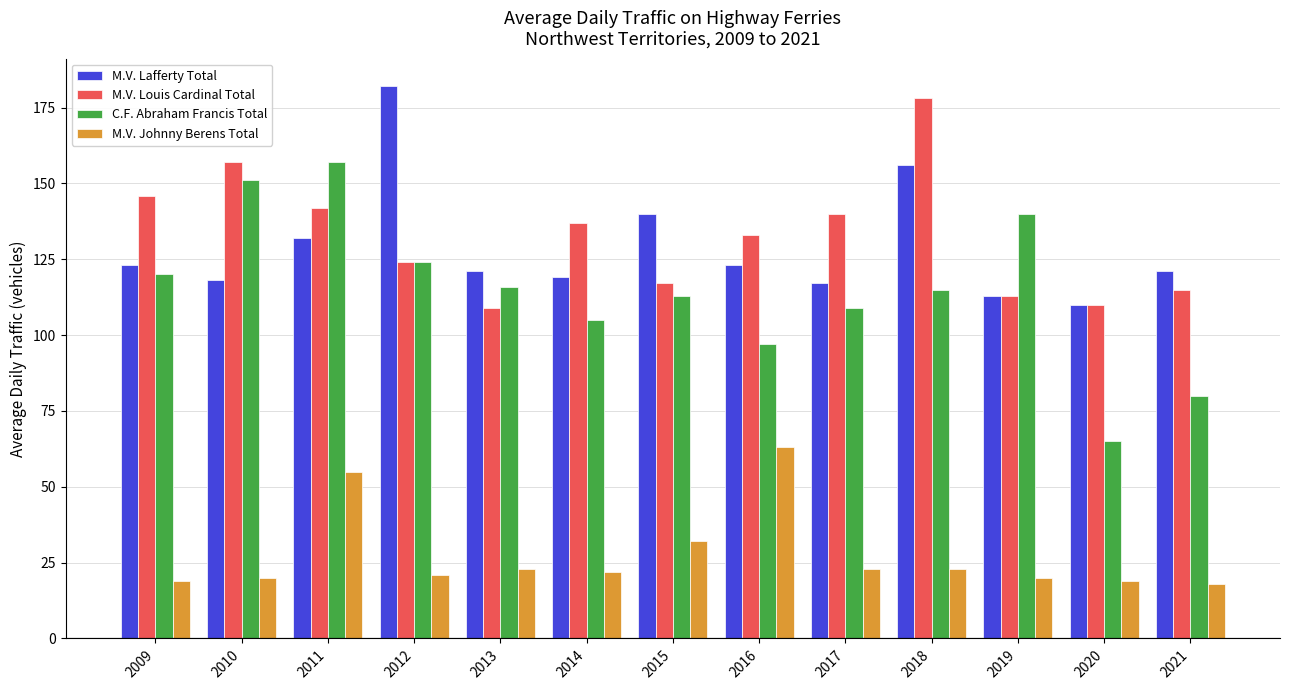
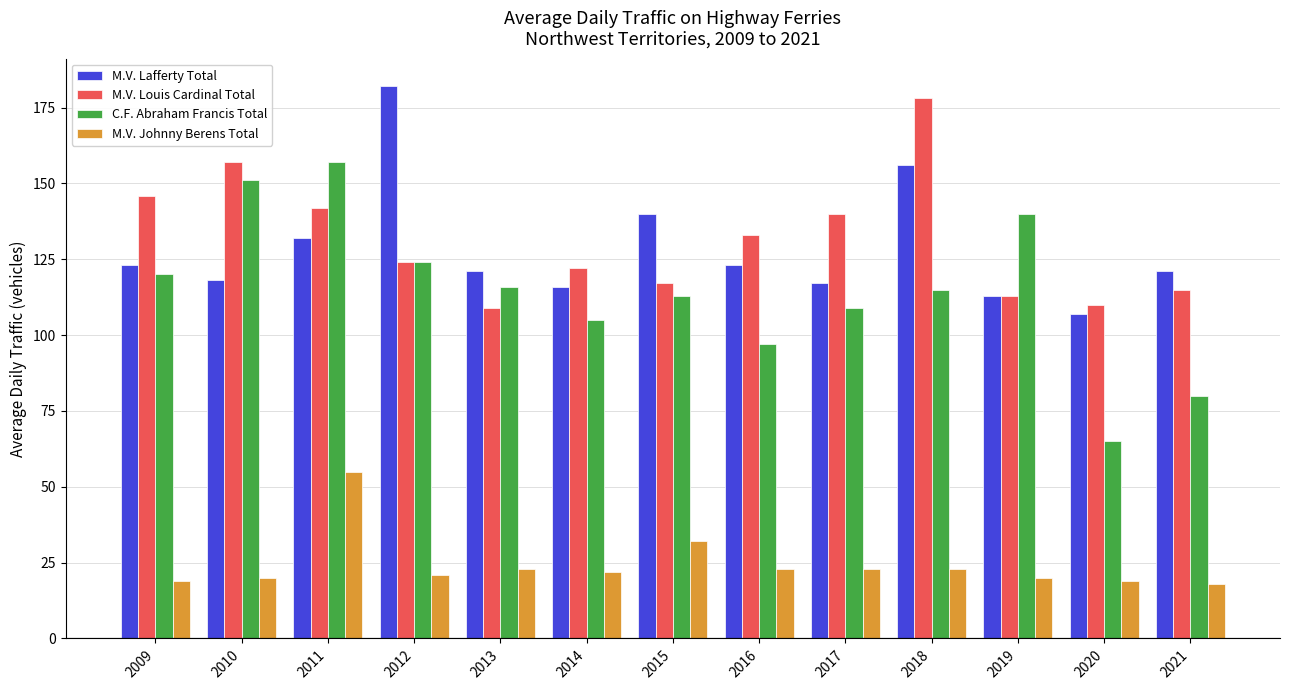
  {
    "M.V. Lafferty Total": {
      "2009": 123,
      "2010": 118,
      "2011": 132,
      "2012": 182,
      "2013": 121,
-     "2014": 119,
+     "2014": 116,
      "2015": 140,
      "2016": 123,
      "2017": 117,
      "2018": 156,
      "2019": 113,
-     "2020": 110,
+     "2020": 107,
      "2021": 121
    },
    "M.V. Louis Cardinal Total": {
      "2009": 146,
      "2010": 157,
      "2011": 142,
      "2012": 124,
      "2013": 109,
-     "2014": 137,
+     "2014": 122,
      "2015": 117,
      "2016": 133,
      "2017": 140,
      "2018": 178,
      "2019": 113,
      "2020": 110,
      "2021": 115
    },
    "C.F. Abraham Francis Total": {
      "2009": 120,
      "2010": 151,
      "2011": 157,
      "2012": 124,
      "2013": 116,
      "2014": 105,
      "2015": 113,
      "2016": 97,
      "2017": 109,
      "2018": 115,
      "2019": 140,
      "2020": 65,
      "2021": 80
    },
    "M.V. Johnny Berens Total": {
      "2009": 19,
      "2010": 20,
      "2011": 55,
      "2012": 21,
      "2013": 23,
      "2014": 22,
      "2015": 32,
-     "2016": 63,
+     "2016": 23,
      "2017": 23,
      "2018": 23,
      "2019": 20,
      "2020": 19,
      "2021": 18
    }
  }
